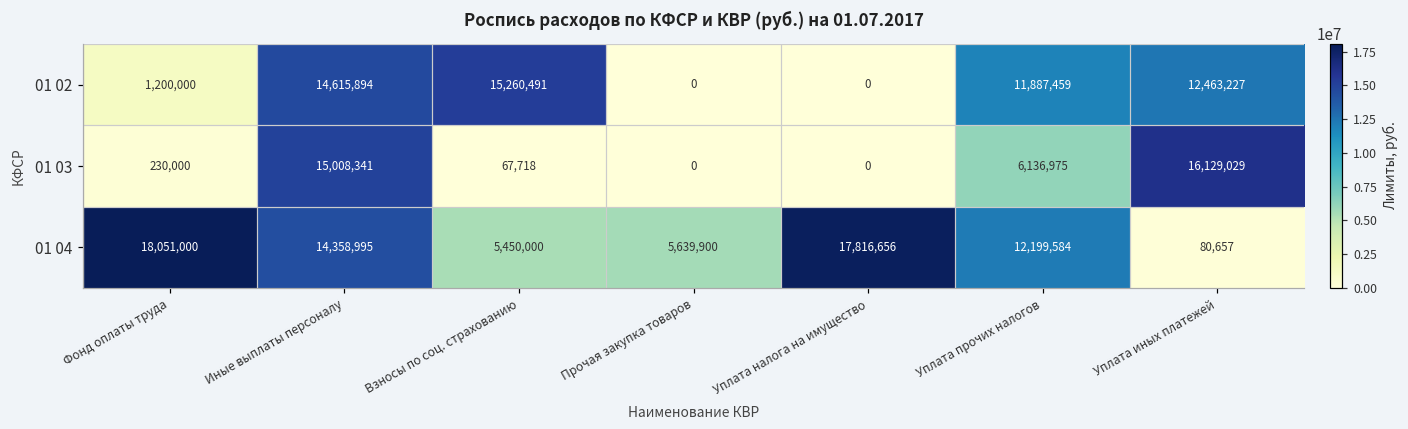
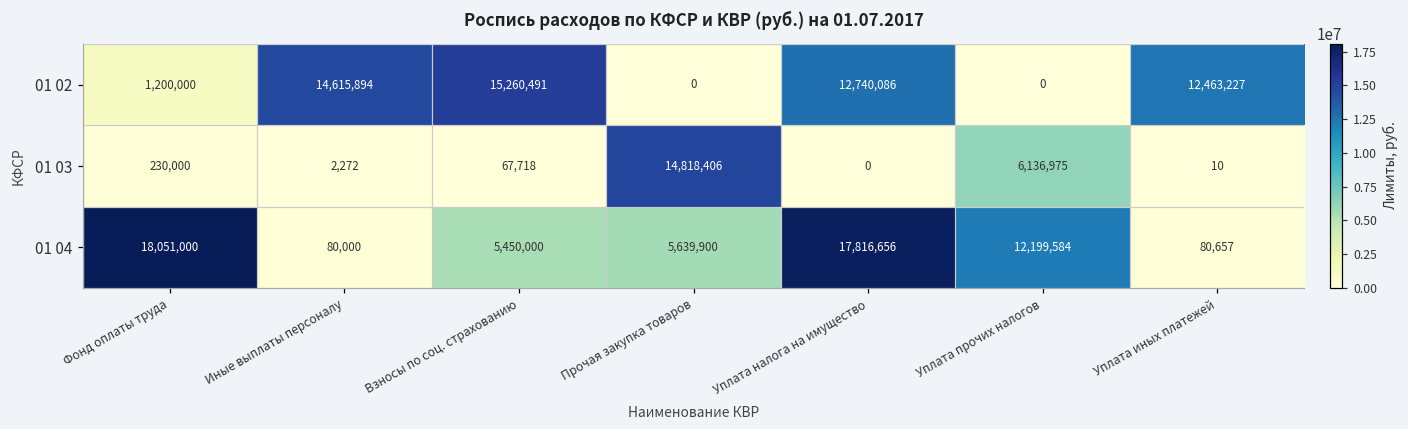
  {
    "01 02": {
      "Фонд оплаты труда": "1,200,000",
      "Иные выплаты персоналу": "14,615,894",
      "Взносы по соц. страхованию": "15,260,491",
      "Прочая закупка товаров": "0",
-     "Уплата налога на имущество": "0",
-     "Уплата прочих налогов": "11,887,459",
+     "Уплата налога на имущество": "12,740,086",
+     "Уплата прочих налогов": "0",
      "Уплата иных платежей": "12,463,227"
    },
    "01 03": {
      "Фонд оплаты труда": "230,000",
-     "Иные выплаты персоналу": "15,008,341",
+     "Иные выплаты персоналу": "2,272",
      "Взносы по соц. страхованию": "67,718",
-     "Прочая закупка товаров": "0",
+     "Прочая закупка товаров": "14,818,406",
      "Уплата налога на имущество": "0",
      "Уплата прочих налогов": "6,136,975",
-     "Уплата иных платежей": "16,129,029"
+     "Уплата иных платежей": "10"
    },
    "01 04": {
      "Фонд оплаты труда": "18,051,000",
-     "Иные выплаты персоналу": "14,358,995",
+     "Иные выплаты персоналу": "80,000",
      "Взносы по соц. страхованию": "5,450,000",
      "Прочая закупка товаров": "5,639,900",
      "Уплата налога на имущество": "17,816,656",
      "Уплата прочих налогов": "12,199,584",
      "Уплата иных платежей": "80,657"
    }
  }
